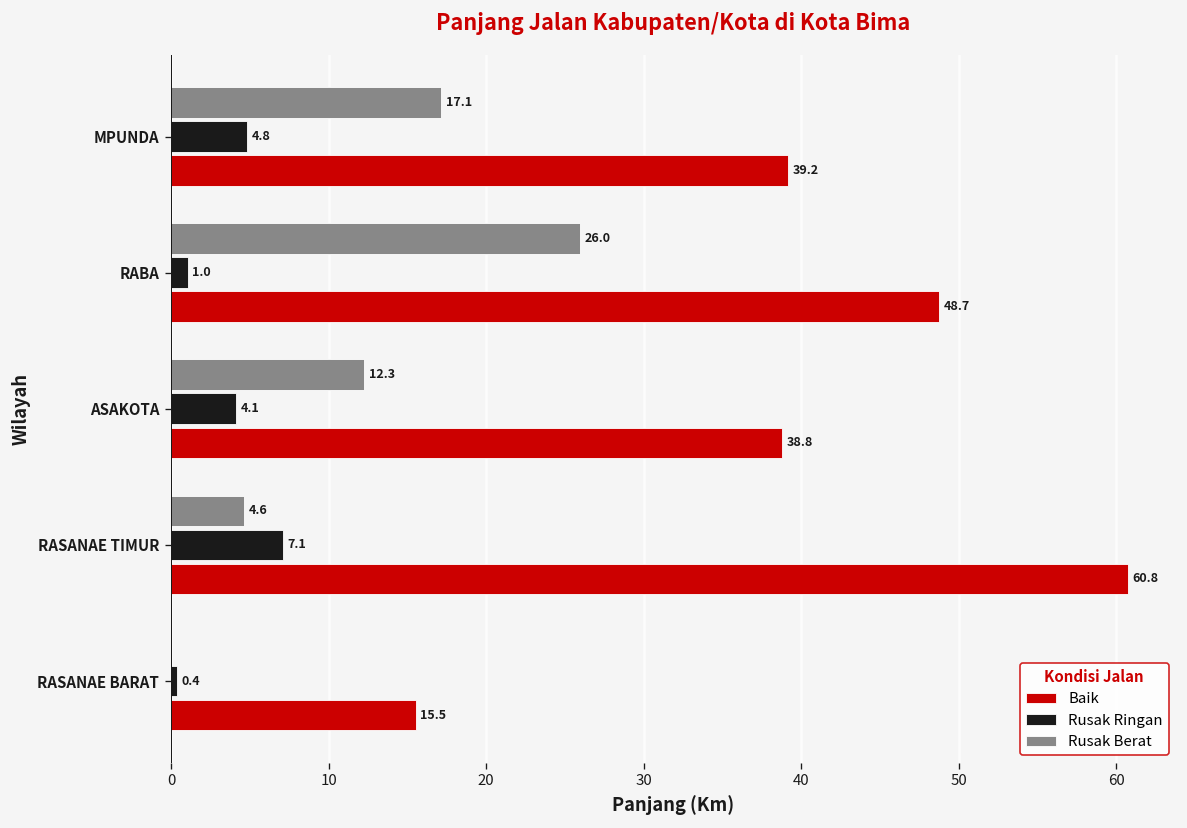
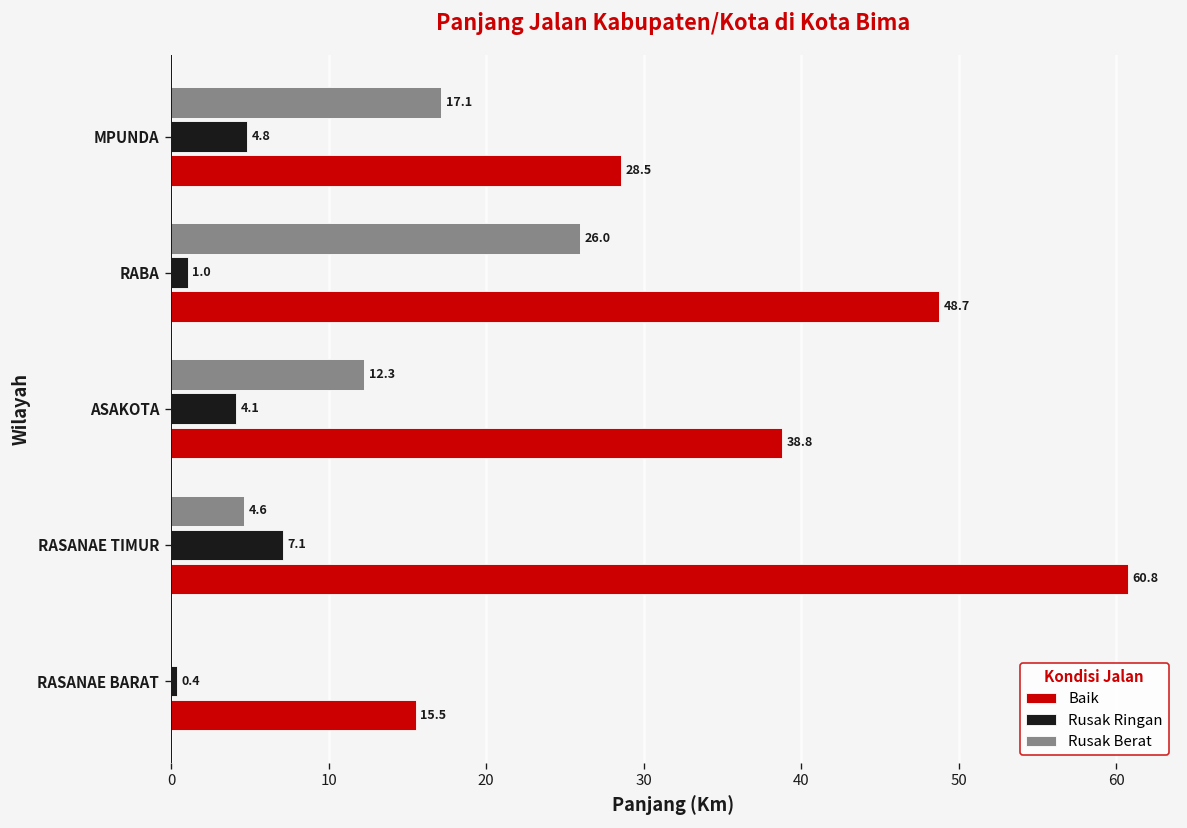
  {
    "Baik": {
-     "MPUNDA": 39.2,
+     "MPUNDA": 28.5,
      "RABA": 48.7,
      "ASAKOTA": 38.8,
      "RASANAE TIMUR": 60.8,
      "RASANAE BARAT": 15.5
    },
    "Rusak Ringan": {
      "MPUNDA": 4.8,
      "RABA": 1.0,
      "ASAKOTA": 4.1,
      "RASANAE TIMUR": 7.1,
      "RASANAE BARAT": 0.4
    },
    "Rusak Berat": {
      "MPUNDA": 17.1,
      "RABA": 26.0,
      "ASAKOTA": 12.3,
      "RASANAE TIMUR": 4.6
    }
  }
